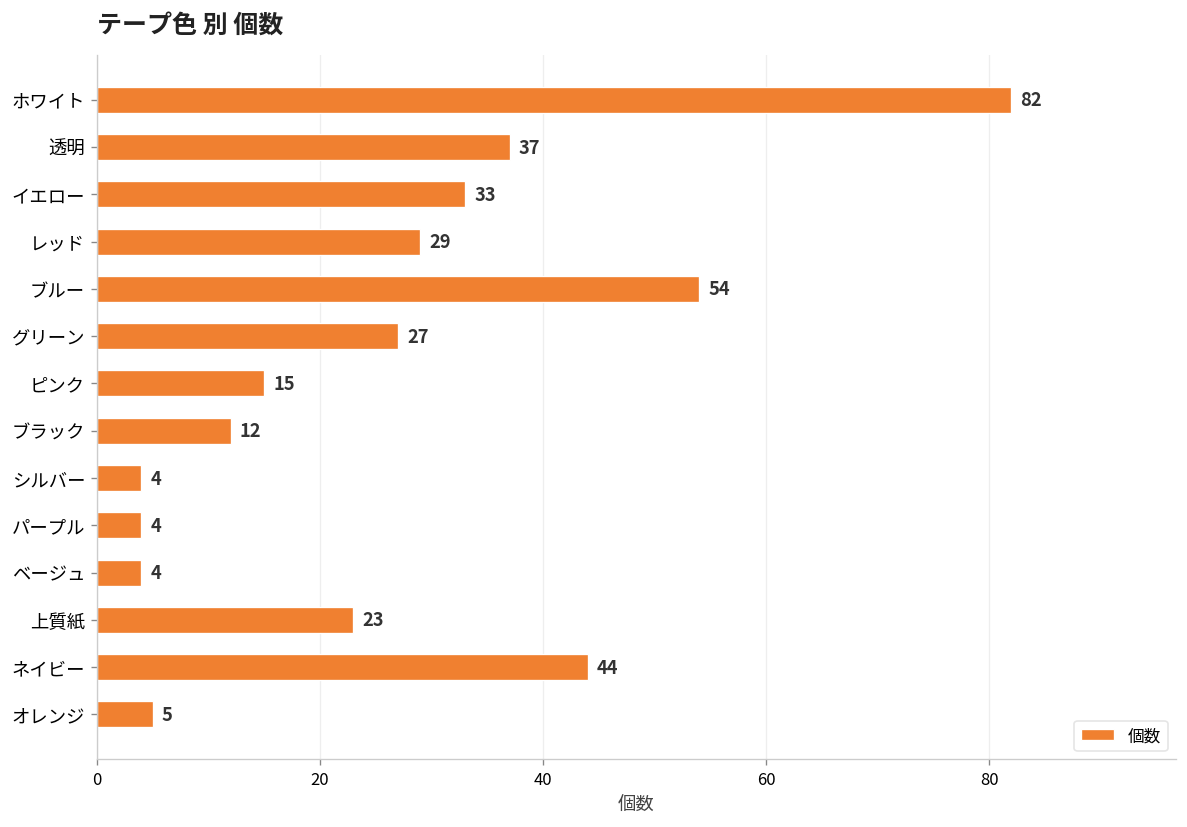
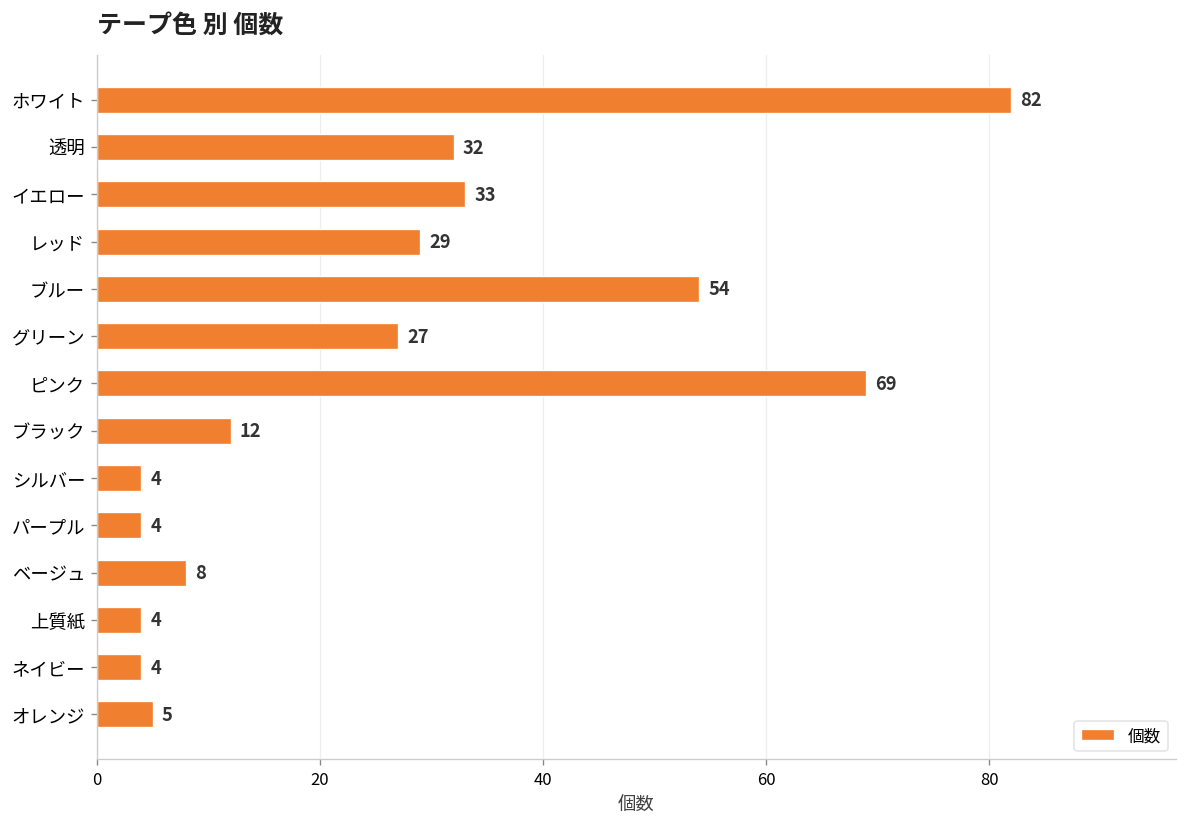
  {
    "ホワイト": 82,
-   "透明": 37,
+   "透明": 32,
    "イエロー": 33,
    "レッド": 29,
    "ブルー": 54,
    "グリーン": 27,
-   "ピンク": 15,
+   "ピンク": 69,
    "ブラック": 12,
    "シルバー": 4,
    "パープル": 4,
-   "ベージュ": 4,
-   "上質紙": 23,
-   "ネイビー": 44,
+   "ベージュ": 8,
+   "上質紙": 4,
+   "ネイビー": 4,
    "オレンジ": 5
  }
